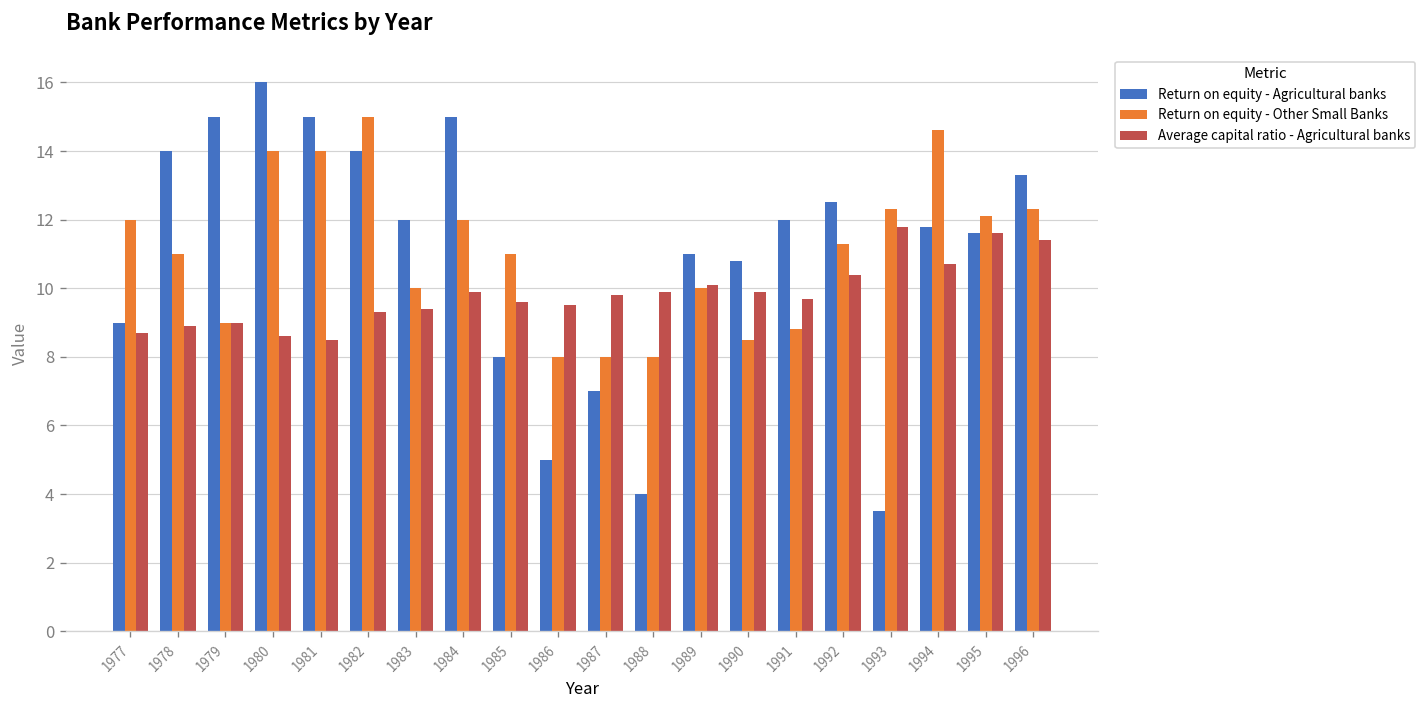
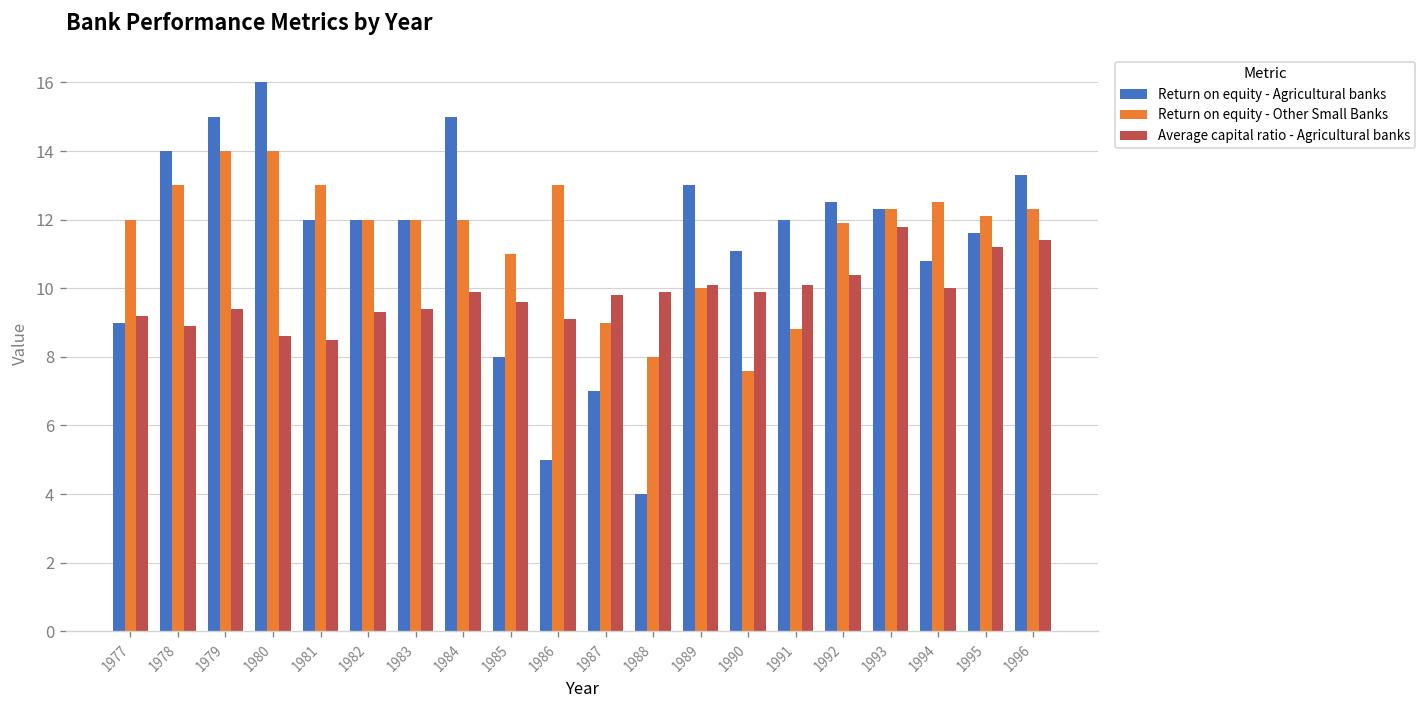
  {
    "Return on equity - Agricultural banks": {
      "1977": 9.0,
      "1978": 14.0,
      "1979": 15.0,
      "1980": 16.0,
-     "1981": 15,
-     "1982": 14,
+     "1981": 12,
+     "1982": 12,
      "1983": 12.0,
      "1984": 15.0,
      "1985": 8.0,
      "1986": 5.0,
      "1987": 7.0,
      "1988": 4.0,
-     "1989": 11,
-     "1990": 10.8,
+     "1989": 13,
+     "1990": 11.1,
      "1991": 12.0,
      "1992": 12.5,
-     "1993": 3.5,
-     "1994": 11.8,
+     "1993": 12.3,
+     "1994": 10.8,
      "1995": 11.6,
      "1996": 13.3
    },
    "Return on equity - Other Small Banks": {
      "1977": 12.0,
-     "1978": 11,
-     "1979": 9,
+     "1978": 13,
+     "1979": 14,
      "1980": 14.0,
-     "1981": 14,
-     "1982": 15,
-     "1983": 10,
+     "1981": 13,
+     "1982": 12,
+     "1983": 12,
      "1984": 12.0,
      "1985": 11.0,
-     "1986": 8,
-     "1987": 8,
+     "1986": 13,
+     "1987": 9,
      "1988": 8.0,
      "1989": 10.0,
-     "1990": 8.5,
+     "1990": 7.6,
      "1991": 8.8,
-     "1992": 11.3,
+     "1992": 11.9,
      "1993": 12.3,
-     "1994": 14.6,
+     "1994": 12.5,
      "1995": 12.1,
      "1996": 12.3
    },
    "Average capital ratio - Agricultural banks": {
-     "1977": 8.7,
+     "1977": 9.2,
      "1978": 8.9,
-     "1979": 9.0,
+     "1979": 9.4,
      "1980": 8.6,
      "1981": 8.5,
      "1982": 9.3,
      "1983": 9.4,
      "1984": 9.9,
      "1985": 9.6,
-     "1986": 9.5,
+     "1986": 9.1,
      "1987": 9.8,
      "1988": 9.9,
      "1989": 10.1,
      "1990": 9.9,
-     "1991": 9.7,
+     "1991": 10.1,
      "1992": 10.4,
      "1993": 11.8,
-     "1994": 10.7,
-     "1995": 11.6,
+     "1994": 10.0,
+     "1995": 11.2,
      "1996": 11.4
    }
  }
